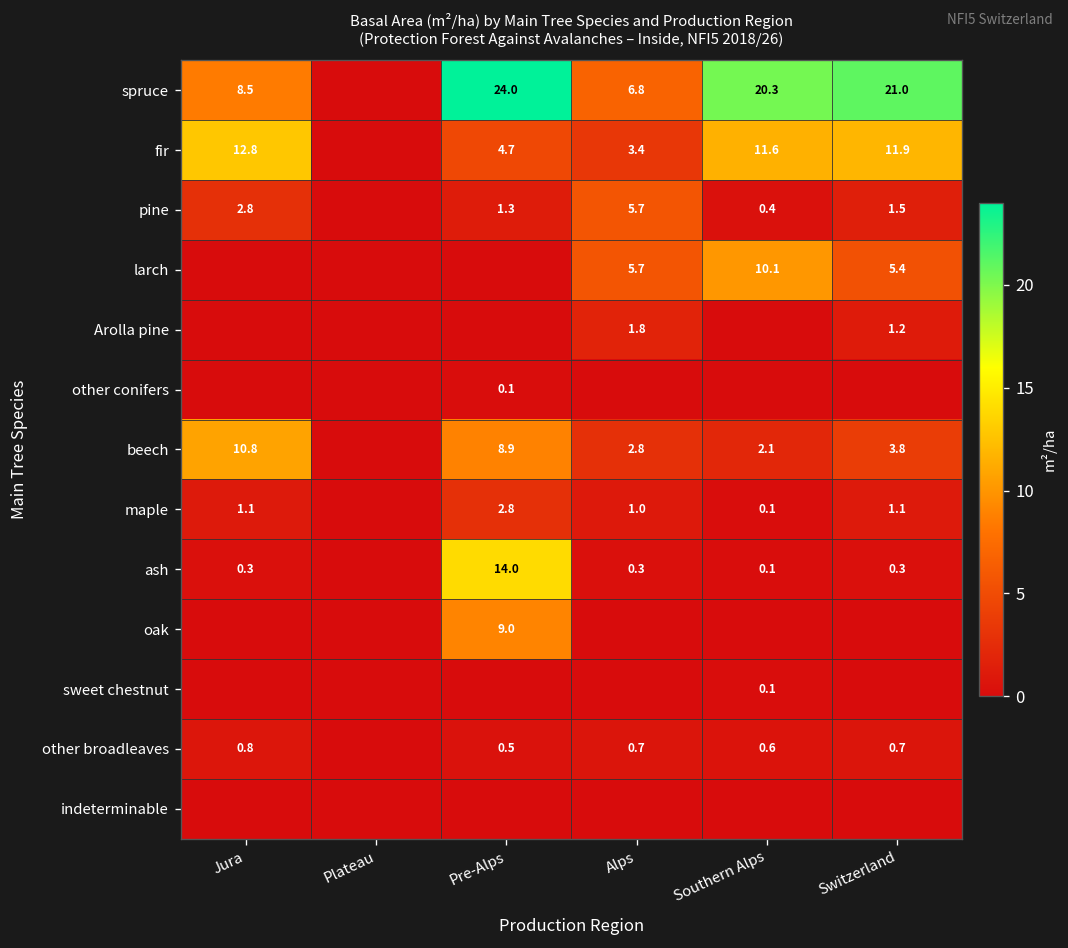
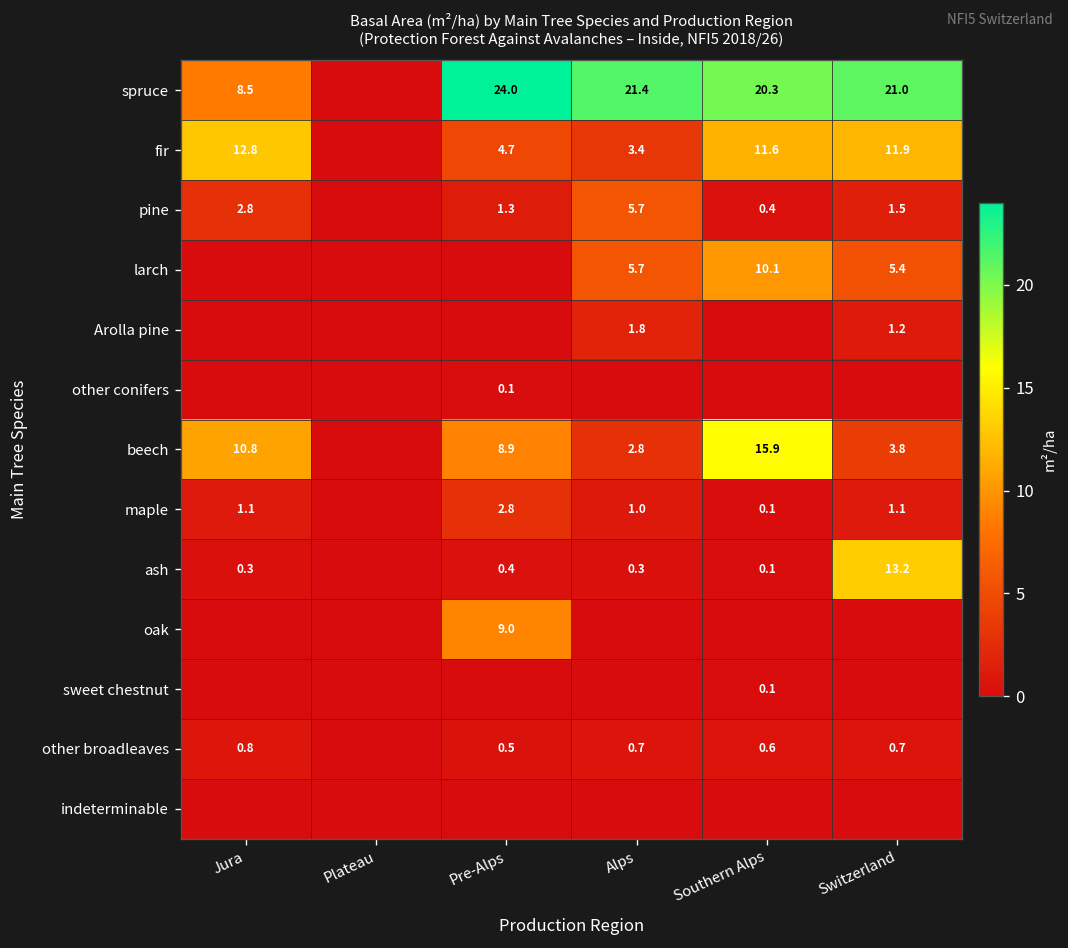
  {
    "spruce": {
      "Jura": 8.5,
      "Pre-Alps": 24.0,
-     "Alps": 6.8,
+     "Alps": 21.4,
      "Southern Alps": 20.3,
      "Switzerland": 21.0
    },
    "fir": {
      "Jura": 12.8,
      "Pre-Alps": 4.7,
      "Alps": 3.4,
      "Southern Alps": 11.6,
      "Switzerland": 11.9
    },
    "pine": {
      "Jura": 2.8,
      "Pre-Alps": 1.3,
      "Alps": 5.7,
      "Southern Alps": 0.4,
      "Switzerland": 1.5
    },
    "larch": {
      "Alps": 5.7,
      "Southern Alps": 10.1,
      "Switzerland": 5.4
    },
    "Arolla pine": {
      "Alps": 1.8,
      "Switzerland": 1.2
    },
    "other conifers": {
      "Pre-Alps": 0.1
    },
    "beech": {
      "Jura": 10.8,
      "Pre-Alps": 8.9,
      "Alps": 2.8,
-     "Southern Alps": 2.1,
+     "Southern Alps": 15.9,
      "Switzerland": 3.8
    },
    "maple": {
      "Jura": 1.1,
      "Pre-Alps": 2.8,
      "Alps": 1.0,
      "Southern Alps": 0.1,
      "Switzerland": 1.1
    },
    "ash": {
      "Jura": 0.3,
-     "Pre-Alps": 14.0,
+     "Pre-Alps": 0.4,
      "Alps": 0.3,
      "Southern Alps": 0.1,
-     "Switzerland": 0.3
+     "Switzerland": 13.2
    },
    "oak": {
      "Pre-Alps": 9.0
    },
    "sweet chestnut": {
      "Southern Alps": 0.1
    },
    "other broadleaves": {
      "Jura": 0.8,
      "Pre-Alps": 0.5,
      "Alps": 0.7,
      "Southern Alps": 0.6,
      "Switzerland": 0.7
    }
  }
